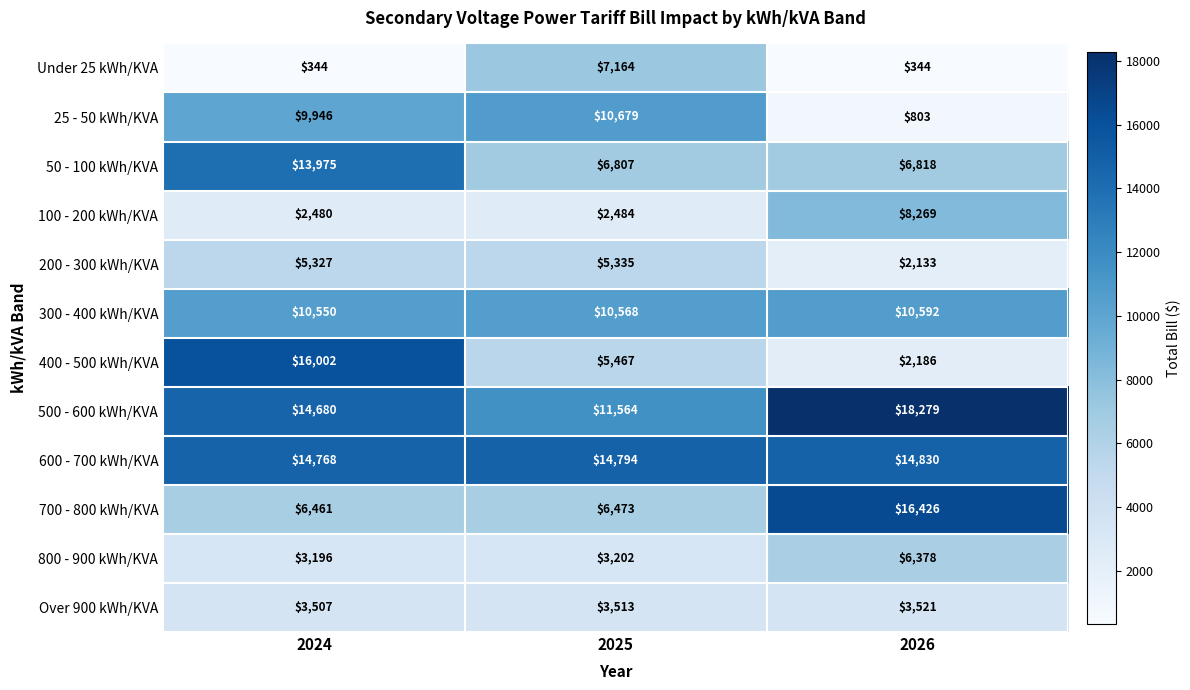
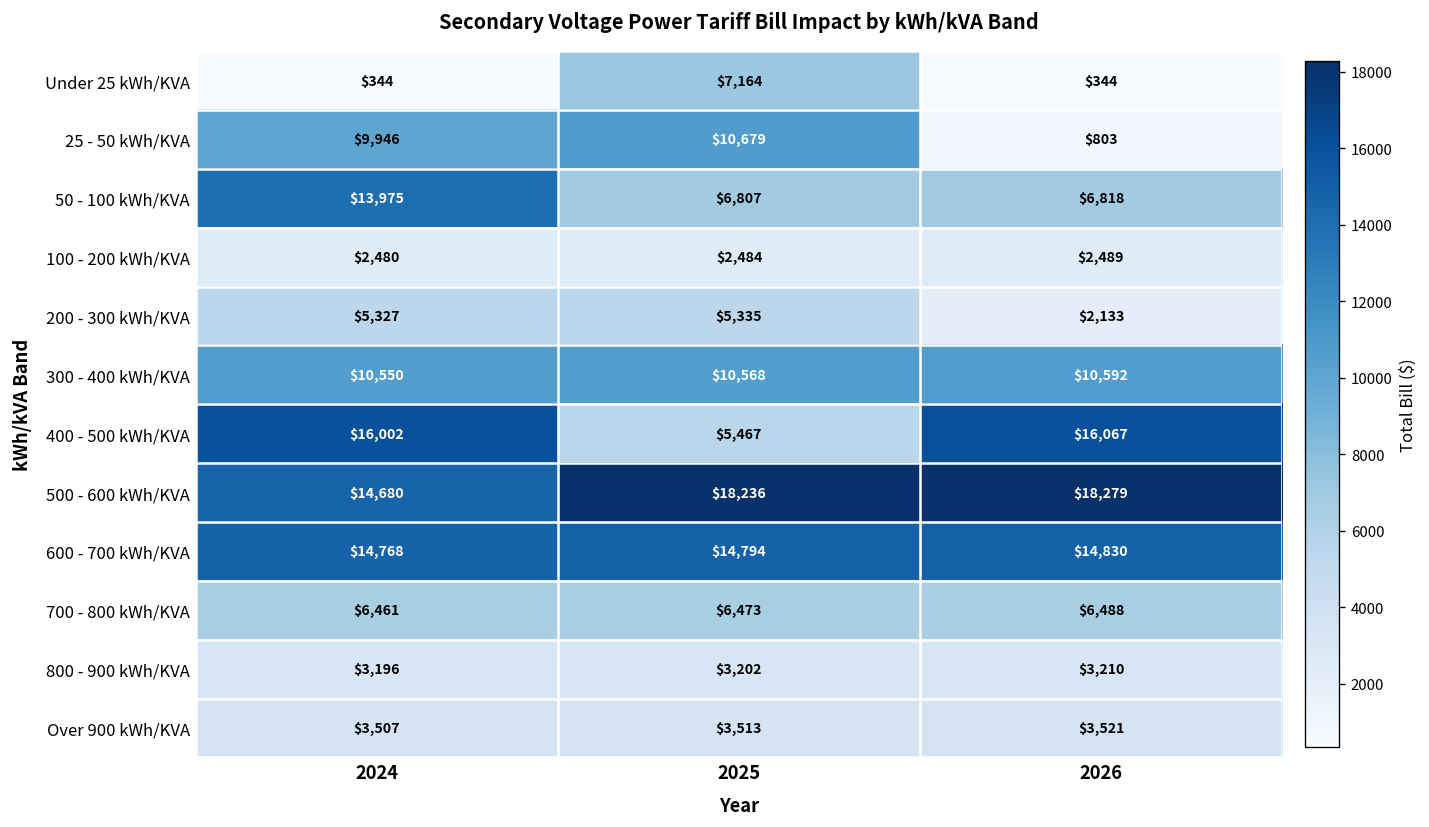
  {
    "Under 25 kWh/KVA": {
      "2024": "$344",
      "2025": "$7,164",
      "2026": "$344"
    },
    "25 - 50 kWh/KVA": {
      "2024": "$9,946",
      "2025": "$10,679",
      "2026": "$803"
    },
    "50 - 100 kWh/KVA": {
      "2024": "$13,975",
      "2025": "$6,807",
      "2026": "$6,818"
    },
    "100 - 200 kWh/KVA": {
      "2024": "$2,480",
      "2025": "$2,484",
-     "2026": "$8,269"
+     "2026": "$2,489"
    },
    "200 - 300 kWh/KVA": {
      "2024": "$5,327",
      "2025": "$5,335",
      "2026": "$2,133"
    },
    "300 - 400 kWh/KVA": {
      "2024": "$10,550",
      "2025": "$10,568",
      "2026": "$10,592"
    },
    "400 - 500 kWh/KVA": {
      "2024": "$16,002",
      "2025": "$5,467",
-     "2026": "$2,186"
+     "2026": "$16,067"
    },
    "500 - 600 kWh/KVA": {
      "2024": "$14,680",
-     "2025": "$11,564",
+     "2025": "$18,236",
      "2026": "$18,279"
    },
    "600 - 700 kWh/KVA": {
      "2024": "$14,768",
      "2025": "$14,794",
      "2026": "$14,830"
    },
    "700 - 800 kWh/KVA": {
      "2024": "$6,461",
      "2025": "$6,473",
-     "2026": "$16,426"
+     "2026": "$6,488"
    },
    "800 - 900 kWh/KVA": {
      "2024": "$3,196",
      "2025": "$3,202",
-     "2026": "$6,378"
+     "2026": "$3,210"
    },
    "Over 900 kWh/KVA": {
      "2024": "$3,507",
      "2025": "$3,513",
      "2026": "$3,521"
    }
  }
